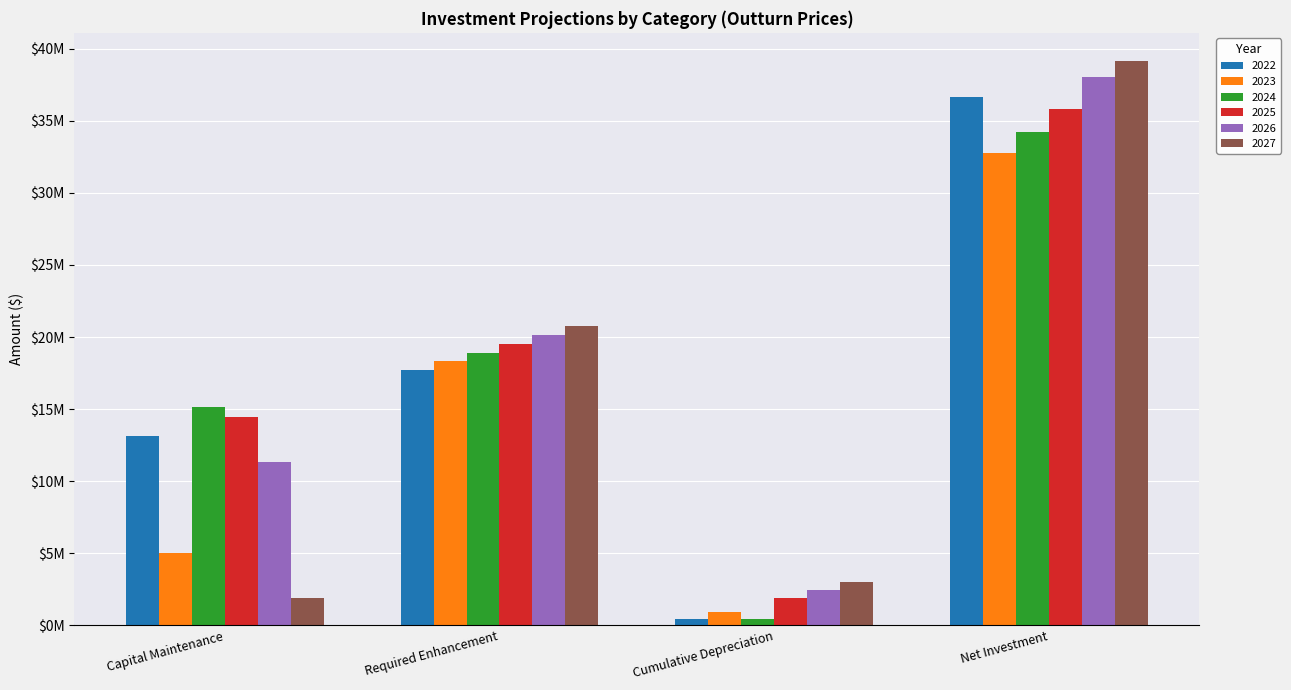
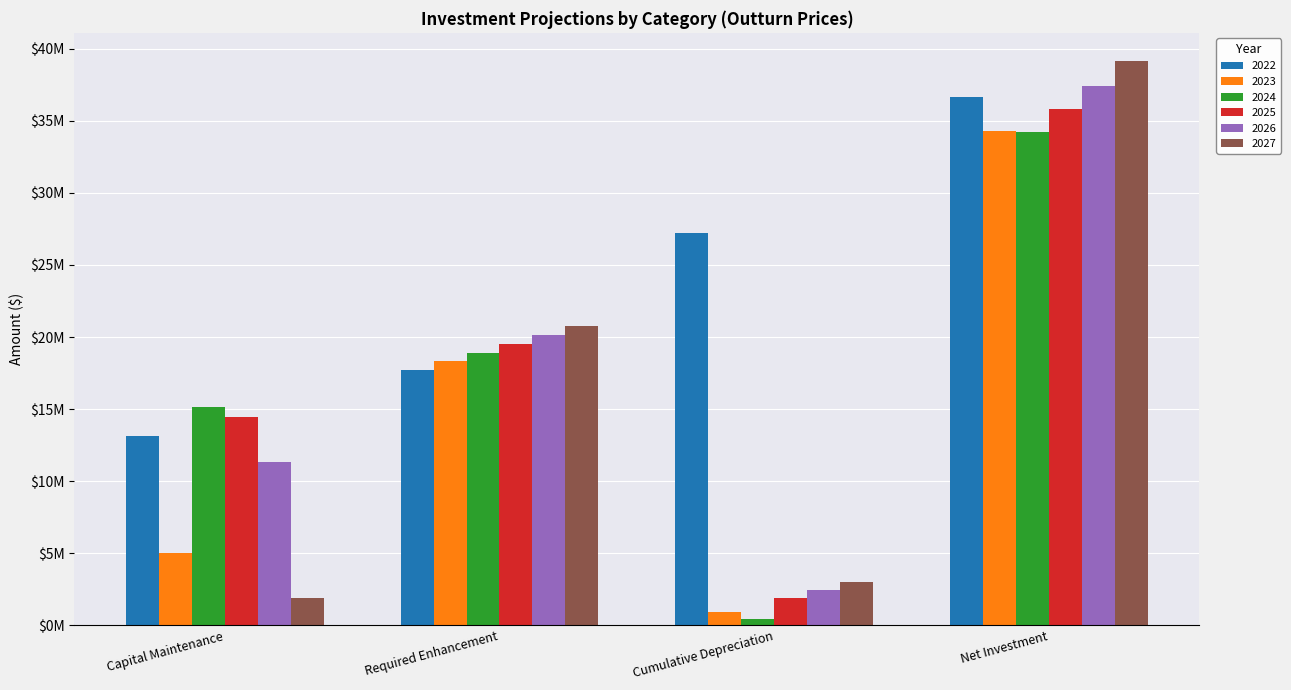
  {
    "2022": {
      "Capital Maintenance": "$13200000",
      "Required Enhancement": "$17700000",
-     "Cumulative Depreciation": "$400000",
+     "Cumulative Depreciation": "$27200000",
      "Net Investment": "$36700000"
    },
    "2023": {
      "Capital Maintenance": "$5000000",
      "Required Enhancement": "$18300000",
      "Cumulative Depreciation": "$900000",
-     "Net Investment": "$32800000"
+     "Net Investment": "$34300000"
    },
    "2024": {
      "Capital Maintenance": "$15200000",
      "Required Enhancement": "$18900000",
      "Cumulative Depreciation": "$400000",
      "Net Investment": "$34300000"
    },
    "2025": {
      "Capital Maintenance": "$14500000",
      "Required Enhancement": "$19500000",
      "Cumulative Depreciation": "$1900000",
      "Net Investment": "$35800000"
    },
    "2026": {
      "Capital Maintenance": "$11300000",
      "Required Enhancement": "$20100000",
      "Cumulative Depreciation": "$2400000",
-     "Net Investment": "$38000000"
+     "Net Investment": "$37500000"
    },
    "2027": {
      "Capital Maintenance": "$1900000",
      "Required Enhancement": "$20800000",
      "Cumulative Depreciation": "$3000000",
      "Net Investment": "$39200000"
    }
  }
